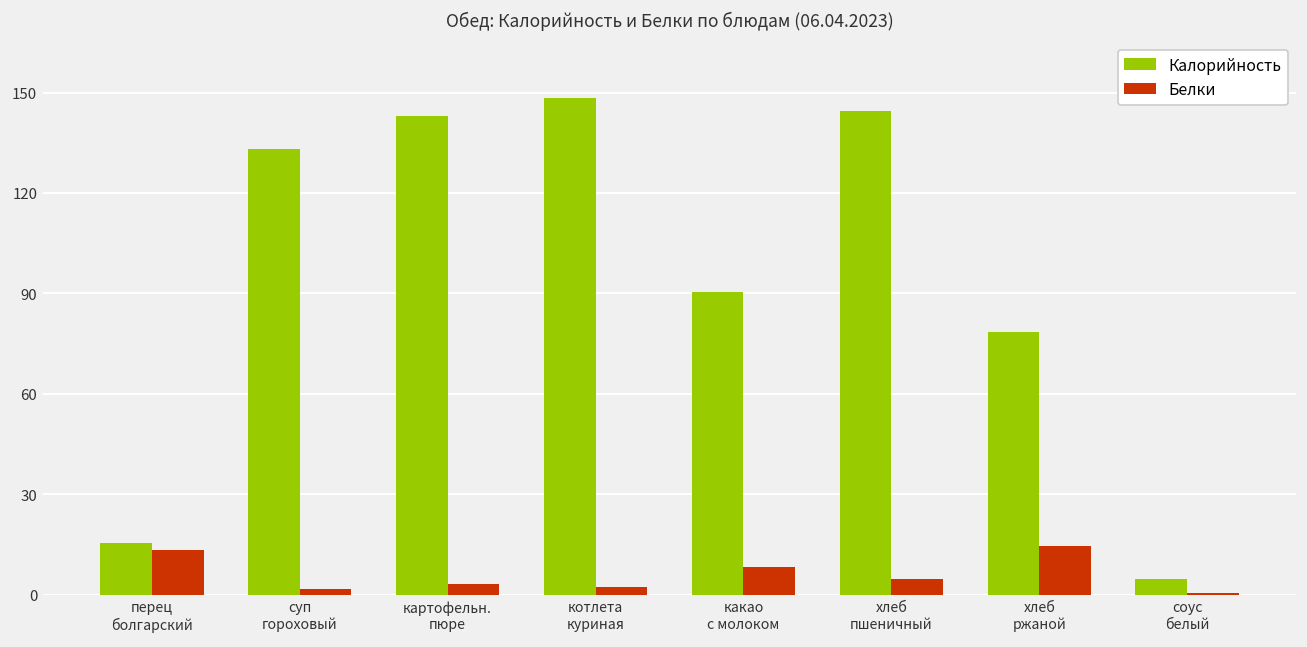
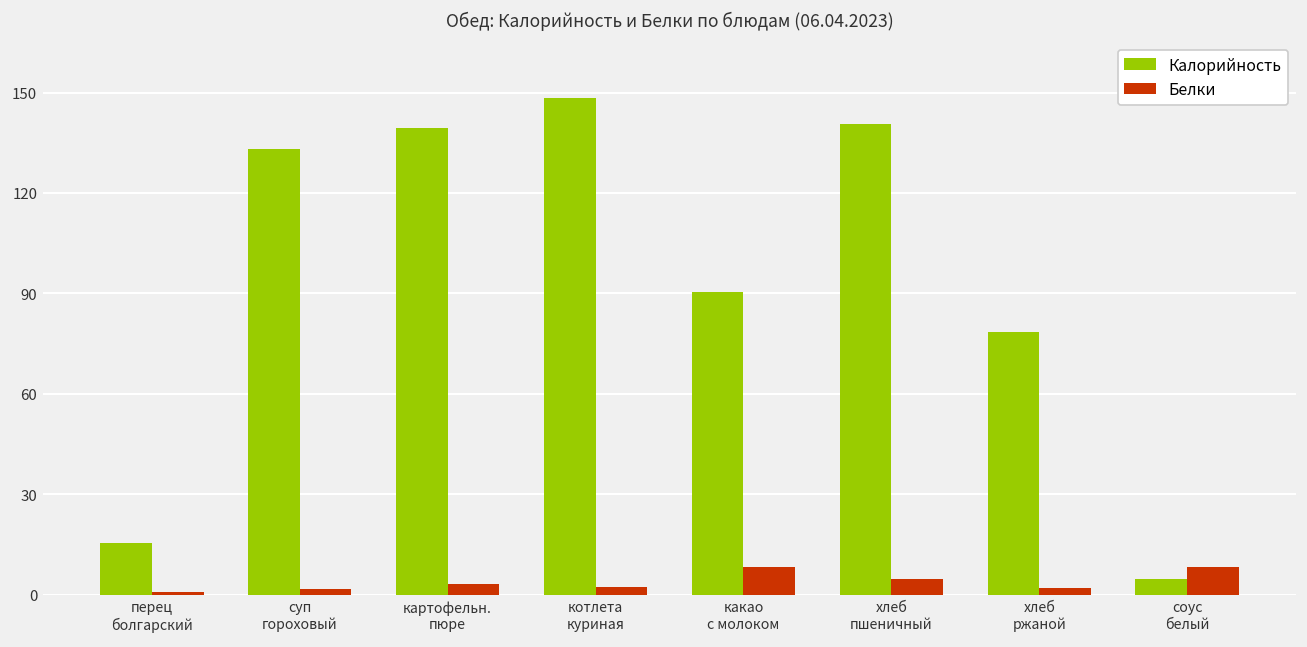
  {
    "Калорийность": {
      "перец болгарский": 15,
      "суп гороховый": 133,
-     "картофельн. пюре": 143,
+     "картофельн. пюре": 139,
      "котлета куриная": 149,
      "какао с молоком": 90,
-     "хлеб пшеничный": 145,
+     "хлеб пшеничный": 141,
      "хлеб ржаной": 79,
      "соус белый": 5
    },
    "Белки": {
-     "перец болгарский": 13,
+     "перец болгарский": 1,
      "суп гороховый": 2,
      "картофельн. пюре": 3,
      "котлета куриная": 2,
      "какао с молоком": 8,
      "хлеб пшеничный": 5,
-     "хлеб ржаной": 15,
-     "соус белый": 1
+     "хлеб ржаной": 2,
+     "соус белый": 8
    }
  }
